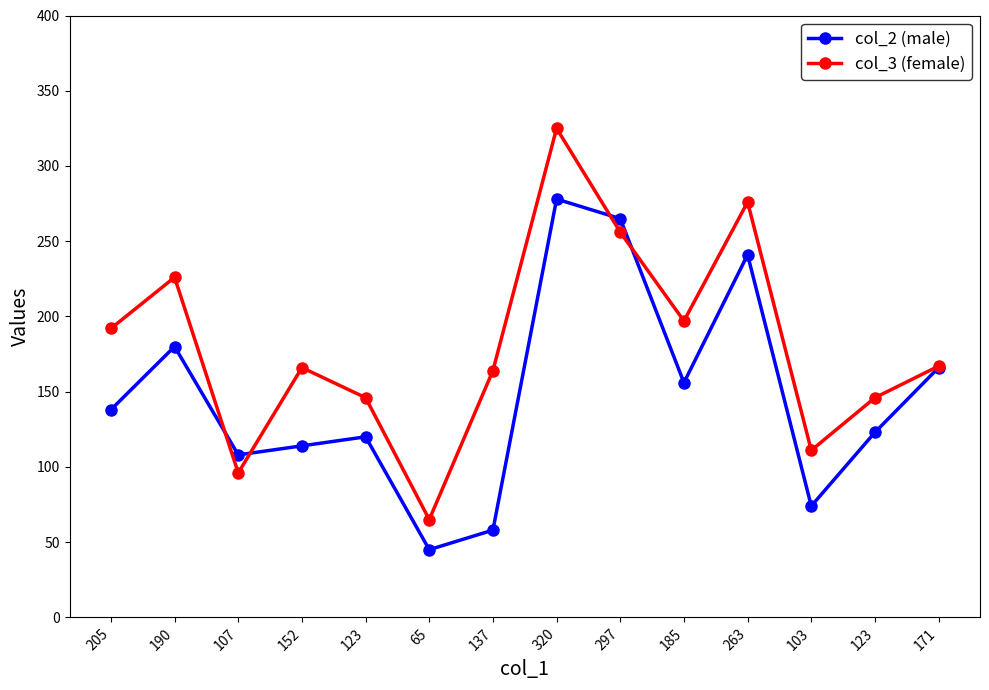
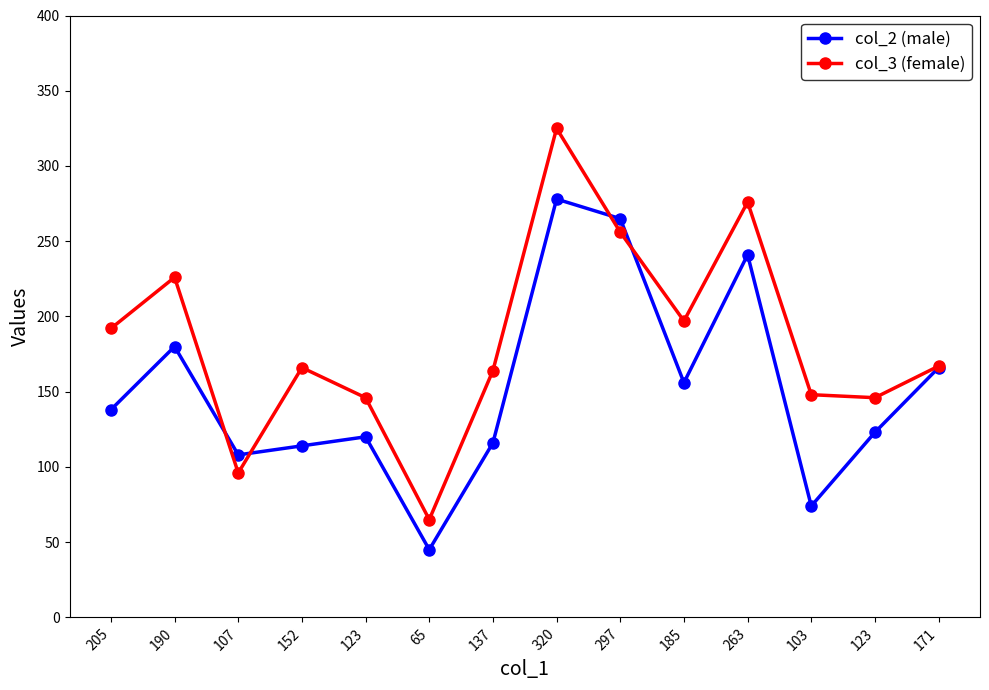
  {
    "col_2 (male)": {
      "205": 138,
      "190": 180,
      "107": 108,
      "152": 114,
      "65": 45,
-     "137": 58,
+     "137": 116,
      "320": 278,
      "297": 265,
      "185": 156,
      "263": 241,
      "103": 74
    },
    "col_3 (female)": {
      "205": 192,
      "190": 226,
      "107": 96,
      "152": 166,
      "65": 65,
      "137": 164,
      "320": 325,
      "297": 256,
      "185": 197,
      "263": 276,
-     "103": 111
+     "103": 148
    }
  }
